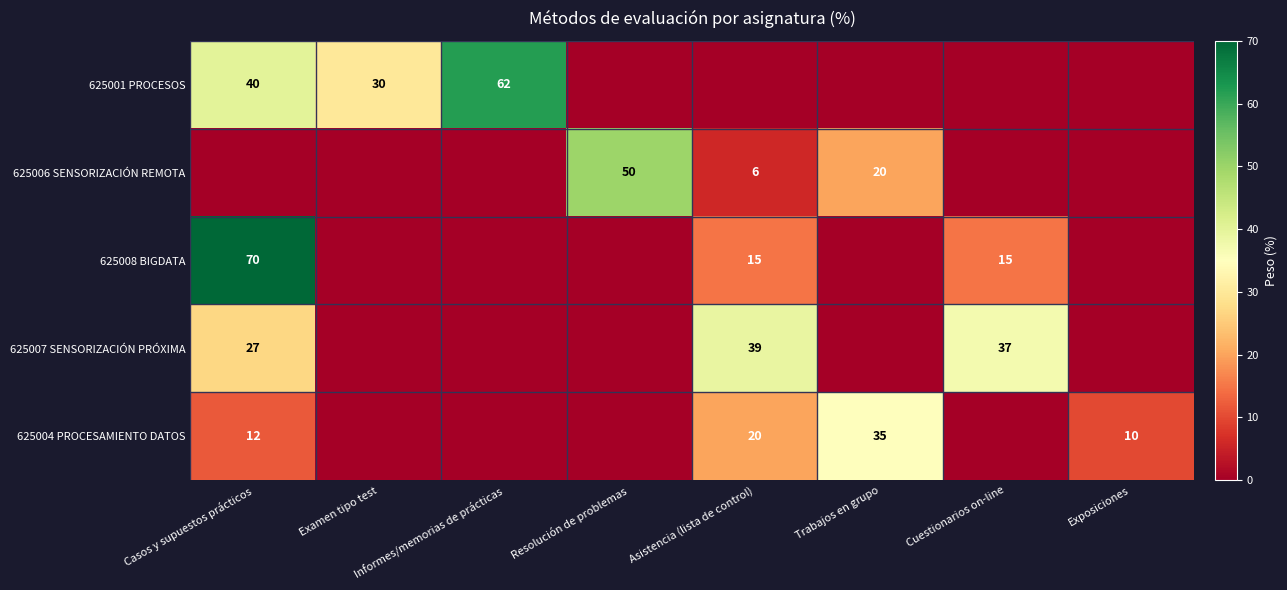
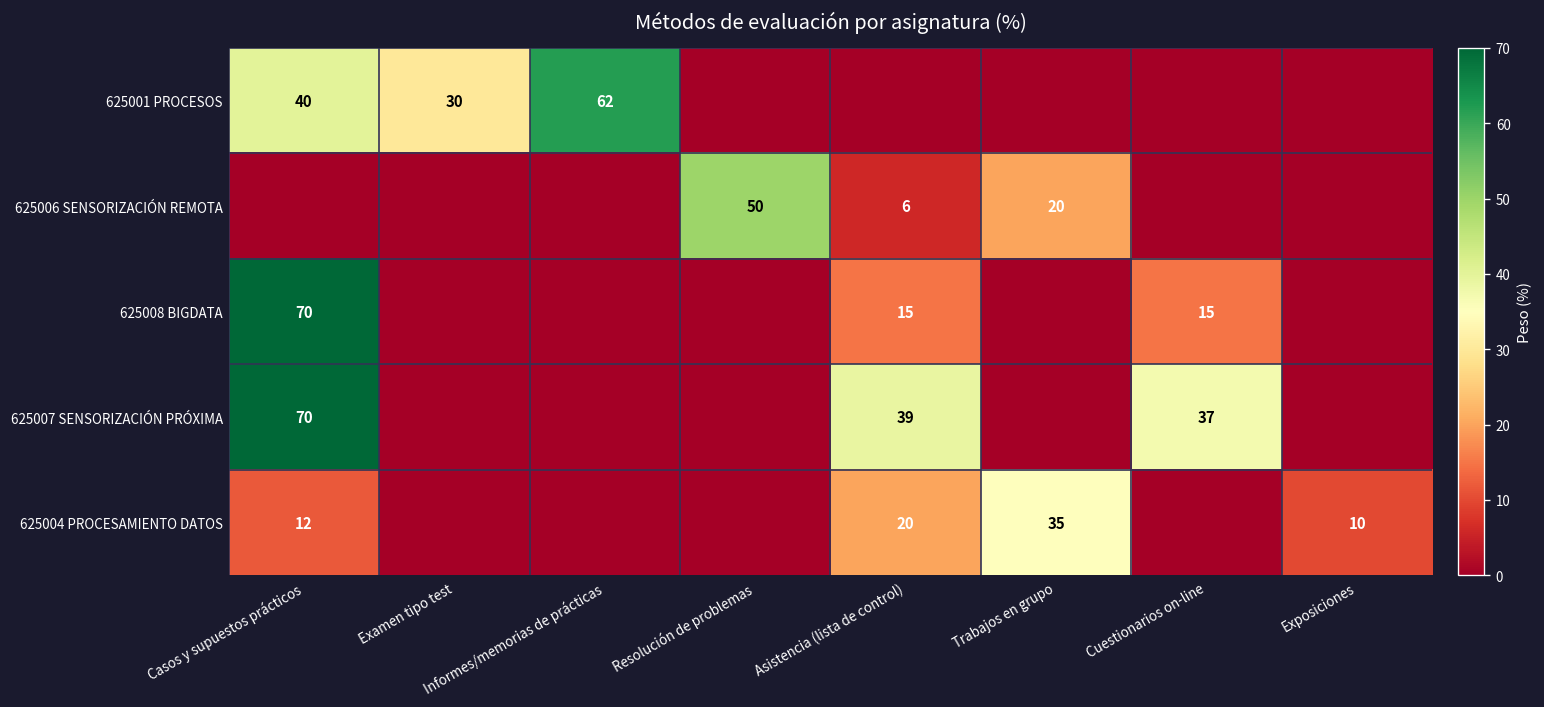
  {
    "625001 PROCESOS": {
      "Casos y supuestos prácticos": 40,
      "Examen tipo test": 30,
      "Informes/memorias de prácticas": 62
    },
    "625006 SENSORIZACIÓN REMOTA": {
      "Resolución de problemas": 50,
      "Asistencia (lista de control)": 6,
      "Trabajos en grupo": 20
    },
    "625008 BIGDATA": {
      "Casos y supuestos prácticos": 70,
      "Asistencia (lista de control)": 15,
      "Cuestionarios on-line": 15
    },
    "625007 SENSORIZACIÓN PRÓXIMA": {
-     "Casos y supuestos prácticos": 27,
+     "Casos y supuestos prácticos": 70,
      "Asistencia (lista de control)": 39,
      "Cuestionarios on-line": 37
    },
    "625004 PROCESAMIENTO DATOS": {
      "Casos y supuestos prácticos": 12,
      "Asistencia (lista de control)": 20,
      "Trabajos en grupo": 35,
      "Exposiciones": 10
    }
  }
